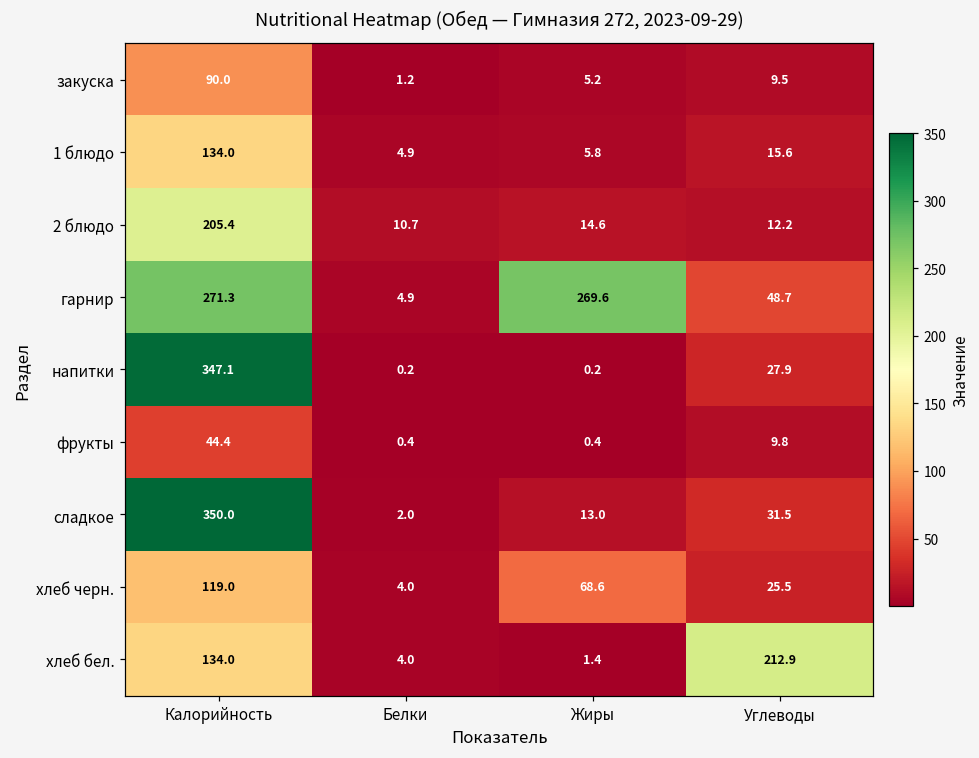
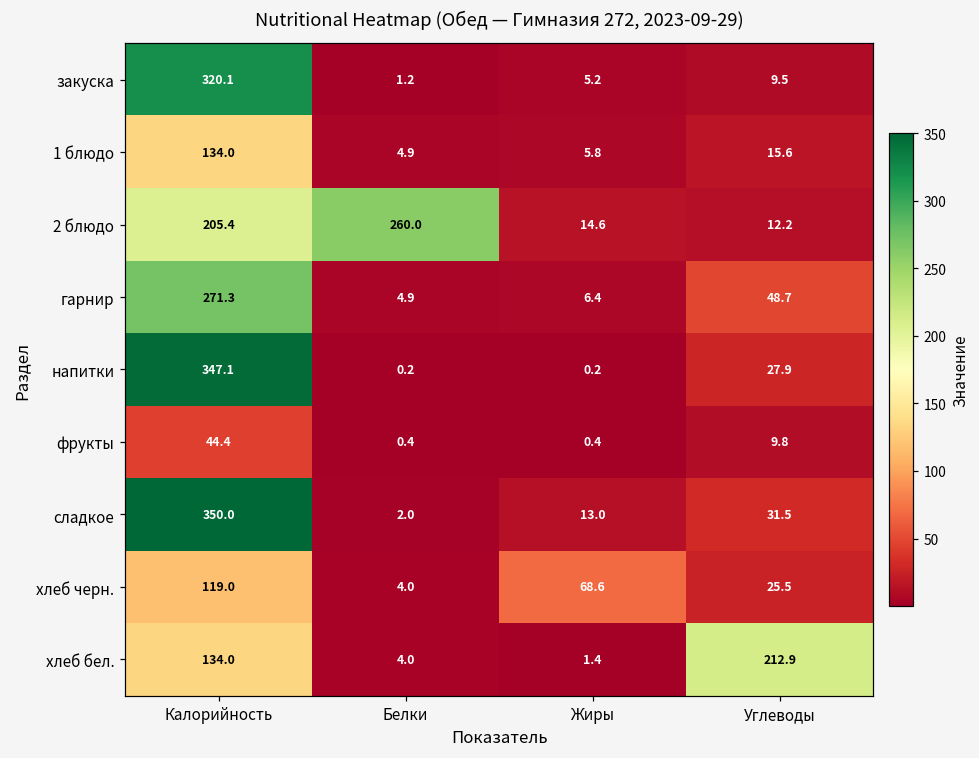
  {
    "закуска": {
-     "Калорийность": 90.0,
+     "Калорийность": 320.1,
      "Белки": 1.2,
      "Жиры": 5.2,
      "Углеводы": 9.5
    },
    "1 блюдо": {
      "Калорийность": 134.0,
      "Белки": 4.9,
      "Жиры": 5.8,
      "Углеводы": 15.6
    },
    "2 блюдо": {
      "Калорийность": 205.4,
-     "Белки": 10.7,
+     "Белки": 260.0,
      "Жиры": 14.6,
      "Углеводы": 12.2
    },
    "гарнир": {
      "Калорийность": 271.3,
      "Белки": 4.9,
-     "Жиры": 269.6,
+     "Жиры": 6.4,
      "Углеводы": 48.7
    },
    "напитки": {
      "Калорийность": 347.1,
      "Белки": 0.2,
      "Жиры": 0.2,
      "Углеводы": 27.9
    },
    "фрукты": {
      "Калорийность": 44.4,
      "Белки": 0.4,
      "Жиры": 0.4,
      "Углеводы": 9.8
    },
    "сладкое": {
      "Калорийность": 350.0,
      "Белки": 2.0,
      "Жиры": 13.0,
      "Углеводы": 31.5
    },
    "хлеб черн.": {
      "Калорийность": 119.0,
      "Белки": 4.0,
      "Жиры": 68.6,
      "Углеводы": 25.5
    },
    "хлеб бел.": {
      "Калорийность": 134.0,
      "Белки": 4.0,
      "Жиры": 1.4,
      "Углеводы": 212.9
    }
  }
